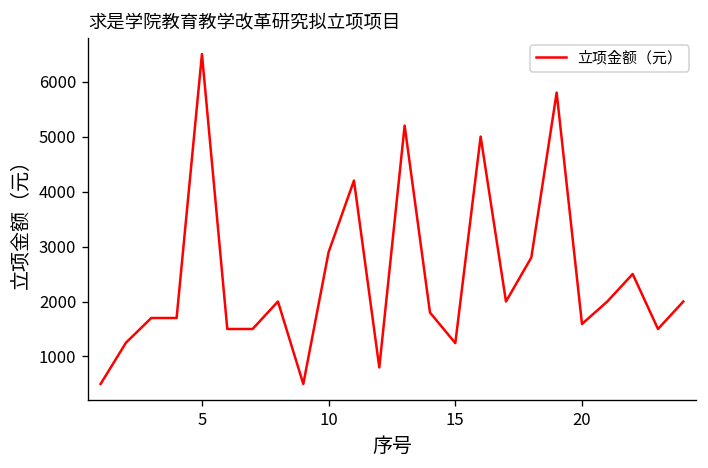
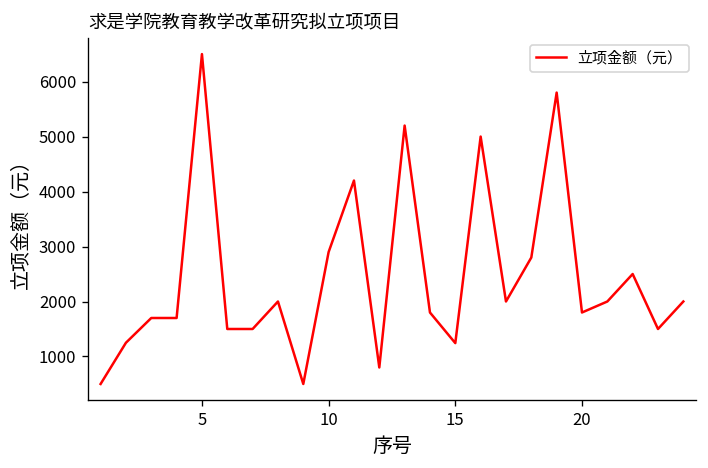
  {
    "5": 6500,
    "10": 2900,
    "15": 1200,
-   "20": 1600
+   "20": 1800
  }
